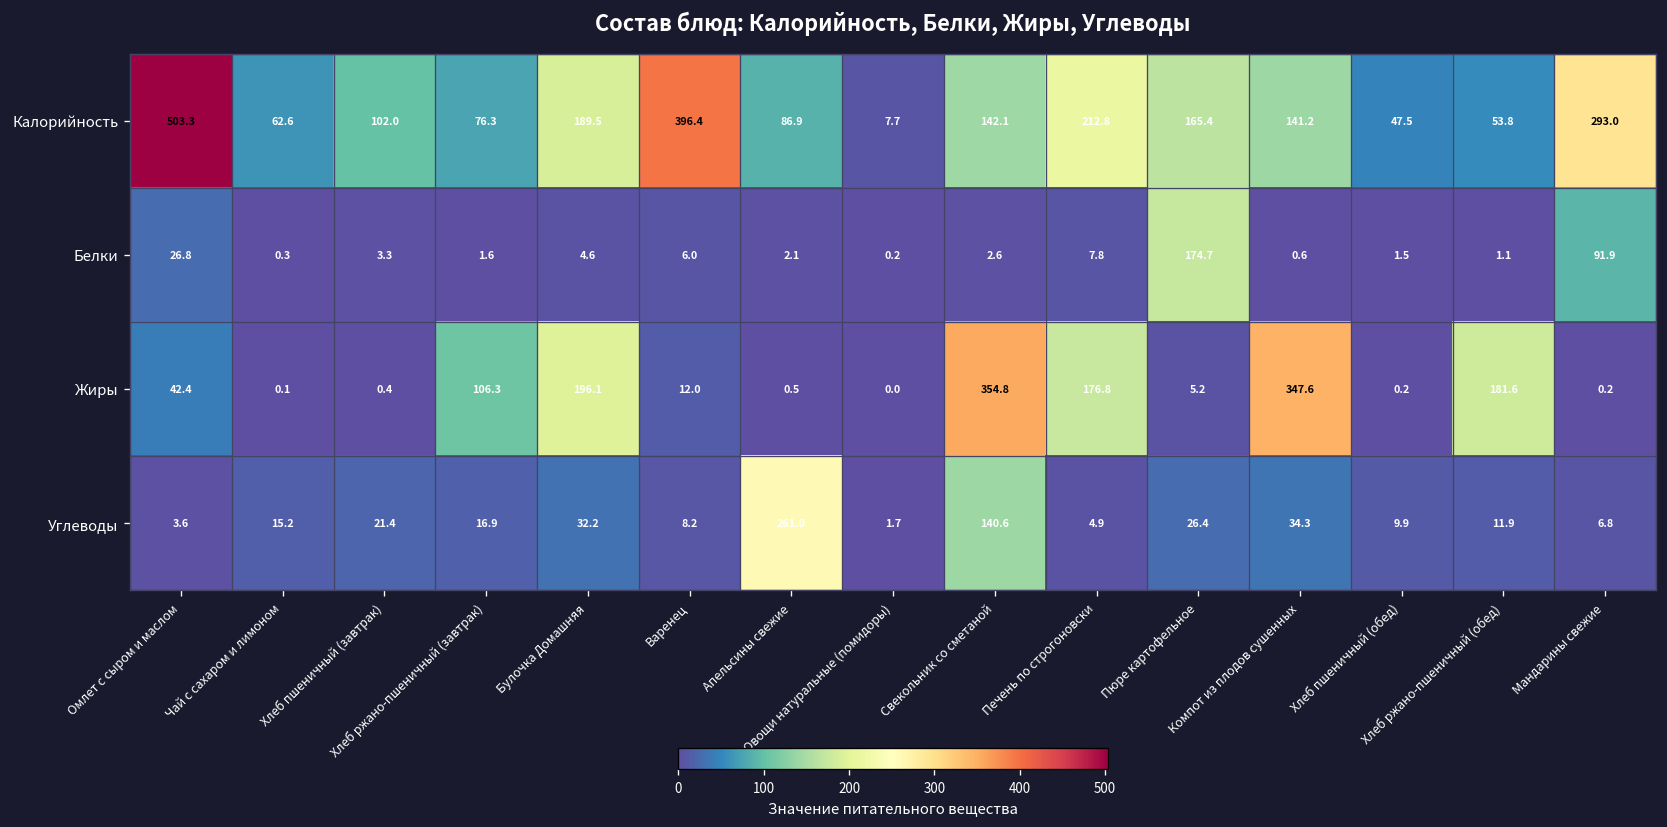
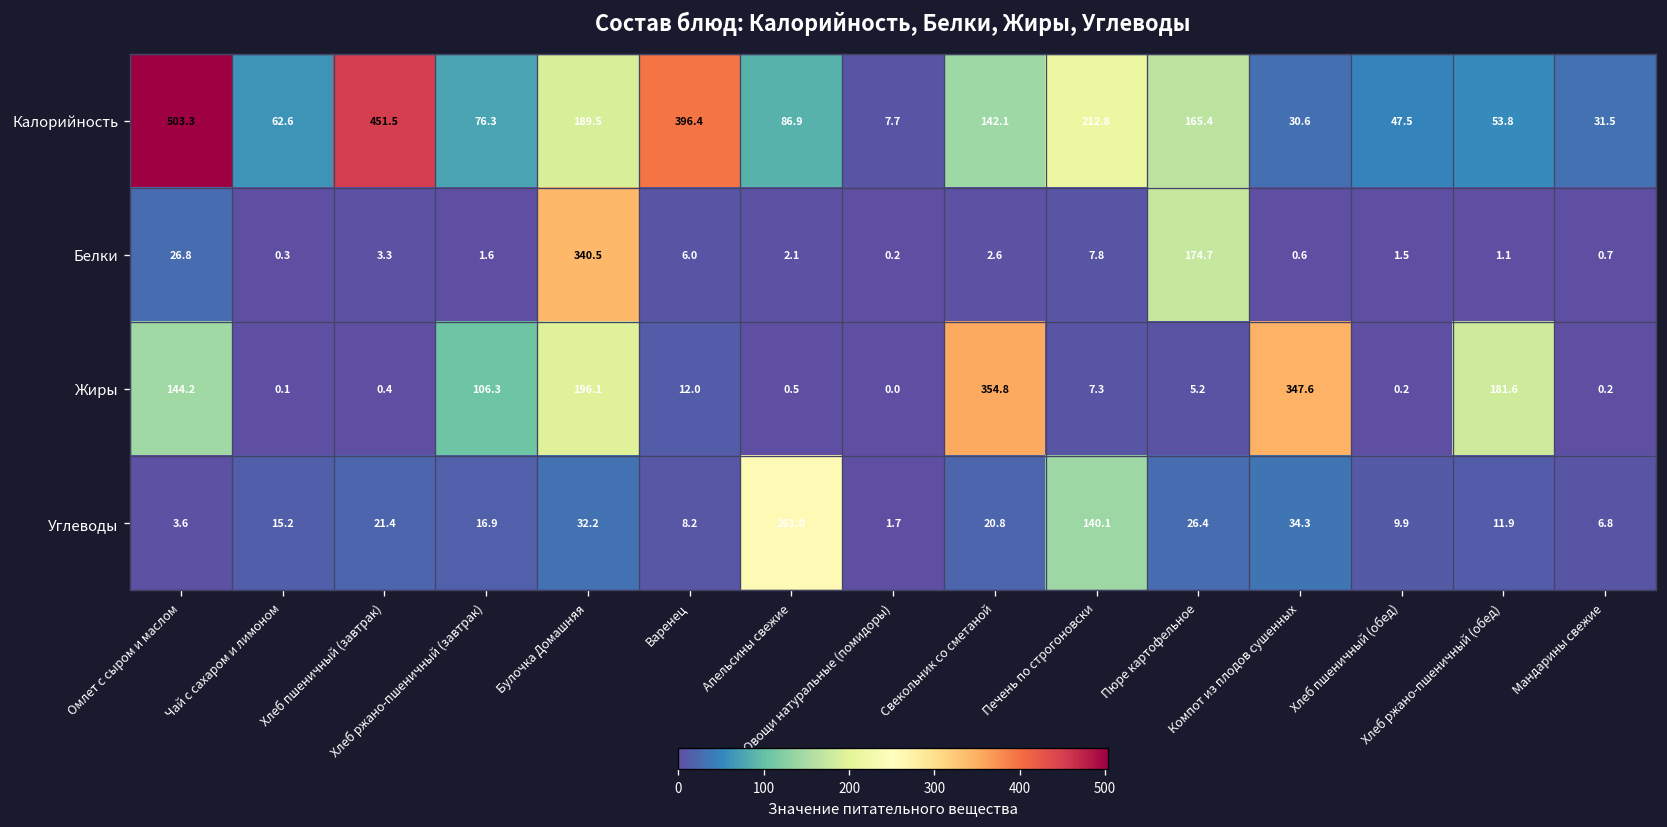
  {
    "Калорийность": {
      "Омлет с сыром и маслом": 503.3,
      "Чай с сахаром и лимоном": 62.6,
-     "Хлеб пшеничный (завтрак)": 102.0,
+     "Хлеб пшеничный (завтрак)": 451.5,
      "Хлеб ржано-пшеничный (завтрак)": 76.3,
      "Булочка Домашняя": 189.5,
      "Варенец": 396.4,
      "Апельсины свежие": 86.9,
      "Овощи натуральные (помидоры)": 7.7,
      "Свекольник со сметаной": 142.1,
      "Печень по строгоновски": 212.8,
      "Пюре картофельное": 165.4,
-     "Компот из плодов сушенных": 141.2,
+     "Компот из плодов сушенных": 30.6,
      "Хлеб пшеничный (обед)": 47.5,
      "Хлеб ржано-пшеничный (обед)": 53.8,
-     "Мандарины свежие": 293.0
+     "Мандарины свежие": 31.5
    },
    "Белки": {
      "Омлет с сыром и маслом": 26.8,
      "Чай с сахаром и лимоном": 0.3,
      "Хлеб пшеничный (завтрак)": 3.3,
      "Хлеб ржано-пшеничный (завтрак)": 1.6,
-     "Булочка Домашняя": 4.6,
+     "Булочка Домашняя": 340.5,
      "Варенец": 6.0,
      "Апельсины свежие": 2.1,
      "Овощи натуральные (помидоры)": 0.2,
      "Свекольник со сметаной": 2.6,
      "Печень по строгоновски": 7.8,
      "Пюре картофельное": 174.7,
      "Компот из плодов сушенных": 0.6,
      "Хлеб пшеничный (обед)": 1.5,
      "Хлеб ржано-пшеничный (обед)": 1.1,
-     "Мандарины свежие": 91.9
+     "Мандарины свежие": 0.7
    },
    "Жиры": {
-     "Омлет с сыром и маслом": 42.4,
+     "Омлет с сыром и маслом": 144.2,
      "Чай с сахаром и лимоном": 0.1,
      "Хлеб пшеничный (завтрак)": 0.4,
      "Хлеб ржано-пшеничный (завтрак)": 106.3,
      "Булочка Домашняя": 196.1,
      "Варенец": 12.0,
      "Апельсины свежие": 0.5,
      "Овощи натуральные (помидоры)": 0.0,
      "Свекольник со сметаной": 354.8,
-     "Печень по строгоновски": 176.8,
+     "Печень по строгоновски": 7.3,
      "Пюре картофельное": 5.2,
      "Компот из плодов сушенных": 347.6,
      "Хлеб пшеничный (обед)": 0.2,
      "Хлеб ржано-пшеничный (обед)": 181.6,
      "Мандарины свежие": 0.2
    },
    "Углеводы": {
      "Омлет с сыром и маслом": 3.6,
      "Чай с сахаром и лимоном": 15.2,
      "Хлеб пшеничный (завтрак)": 21.4,
      "Хлеб ржано-пшеничный (завтрак)": 16.9,
      "Булочка Домашняя": 32.2,
      "Варенец": 8.2,
      "Апельсины свежие": 261.0,
      "Овощи натуральные (помидоры)": 1.7,
-     "Свекольник со сметаной": 140.6,
-     "Печень по строгоновски": 4.9,
+     "Свекольник со сметаной": 20.8,
+     "Печень по строгоновски": 140.1,
      "Пюре картофельное": 26.4,
      "Компот из плодов сушенных": 34.3,
      "Хлеб пшеничный (обед)": 9.9,
      "Хлеб ржано-пшеничный (обед)": 11.9,
      "Мандарины свежие": 6.8
    }
  }
